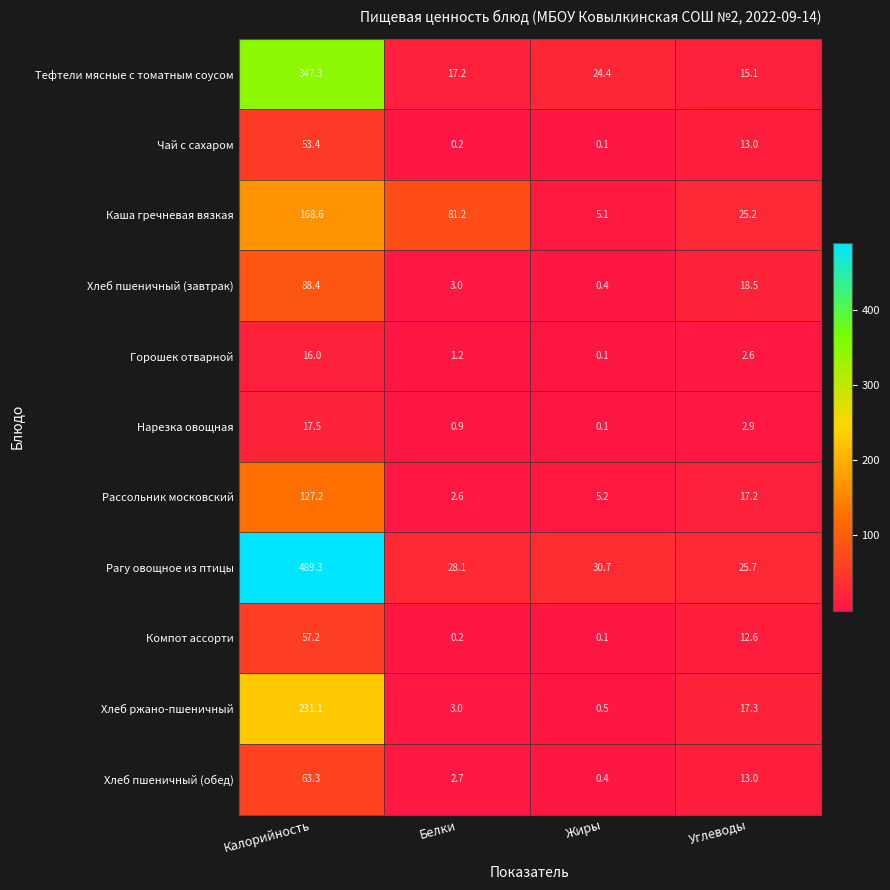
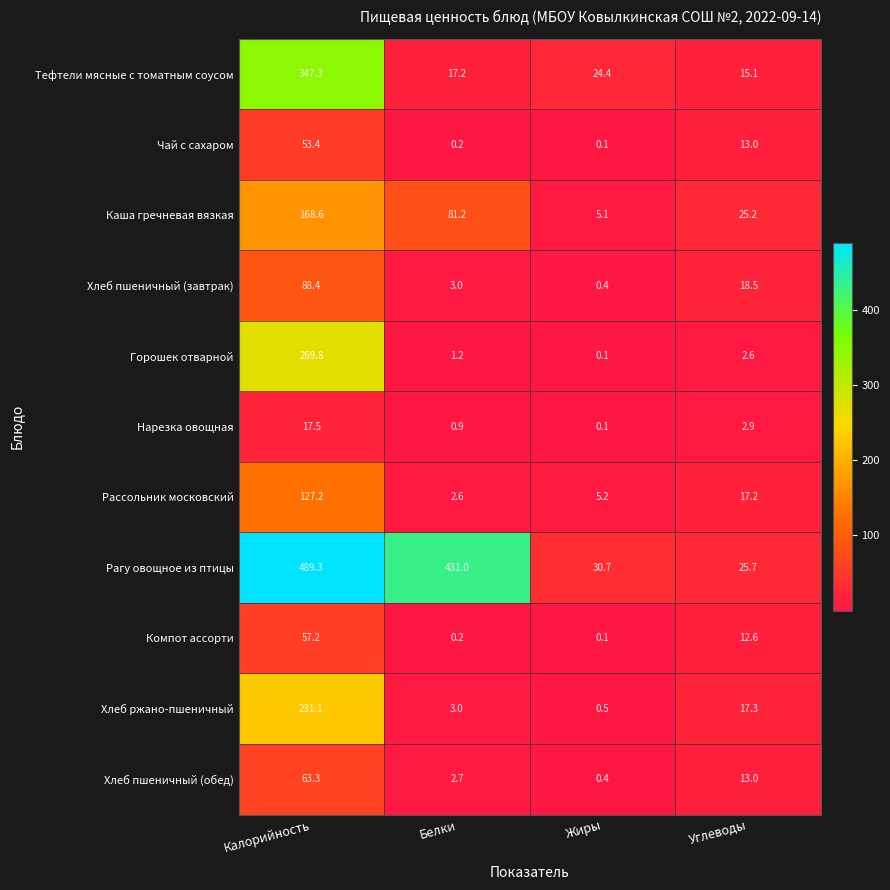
  {
    "Тефтели мясные с томатным соусом": {
      "Калорийность": 347.3,
      "Белки": 17.2,
      "Жиры": 24.4,
      "Углеводы": 15.1
    },
    "Чай с сахаром": {
      "Калорийность": 53.4,
      "Белки": 0.2,
      "Жиры": 0.1,
      "Углеводы": 13.0
    },
    "Каша гречневая вязкая": {
      "Калорийность": 168.6,
      "Белки": 81.2,
      "Жиры": 5.1,
      "Углеводы": 25.2
    },
    "Хлеб пшеничный (завтрак)": {
      "Калорийность": 88.4,
      "Белки": 3.0,
      "Жиры": 0.4,
      "Углеводы": 18.5
    },
    "Горошек отварной": {
-     "Калорийность": 16.0,
+     "Калорийность": 269.8,
      "Белки": 1.2,
      "Жиры": 0.1,
      "Углеводы": 2.6
    },
    "Нарезка овощная": {
      "Калорийность": 17.5,
      "Белки": 0.9,
      "Жиры": 0.1,
      "Углеводы": 2.9
    },
    "Рассольник московский": {
      "Калорийность": 127.2,
      "Белки": 2.6,
      "Жиры": 5.2,
      "Углеводы": 17.2
    },
    "Рагу овощное из птицы": {
      "Калорийность": 489.3,
-     "Белки": 28.1,
+     "Белки": 431.0,
      "Жиры": 30.7,
      "Углеводы": 25.7
    },
    "Компот ассорти": {
      "Калорийность": 57.2,
      "Белки": 0.2,
      "Жиры": 0.1,
      "Углеводы": 12.6
    },
    "Хлеб ржано-пшеничный": {
      "Калорийность": 231.1,
      "Белки": 3.0,
      "Жиры": 0.5,
      "Углеводы": 17.3
    },
    "Хлеб пшеничный (обед)": {
      "Калорийность": 63.3,
      "Белки": 2.7,
      "Жиры": 0.4,
      "Углеводы": 13.0
    }
  }
